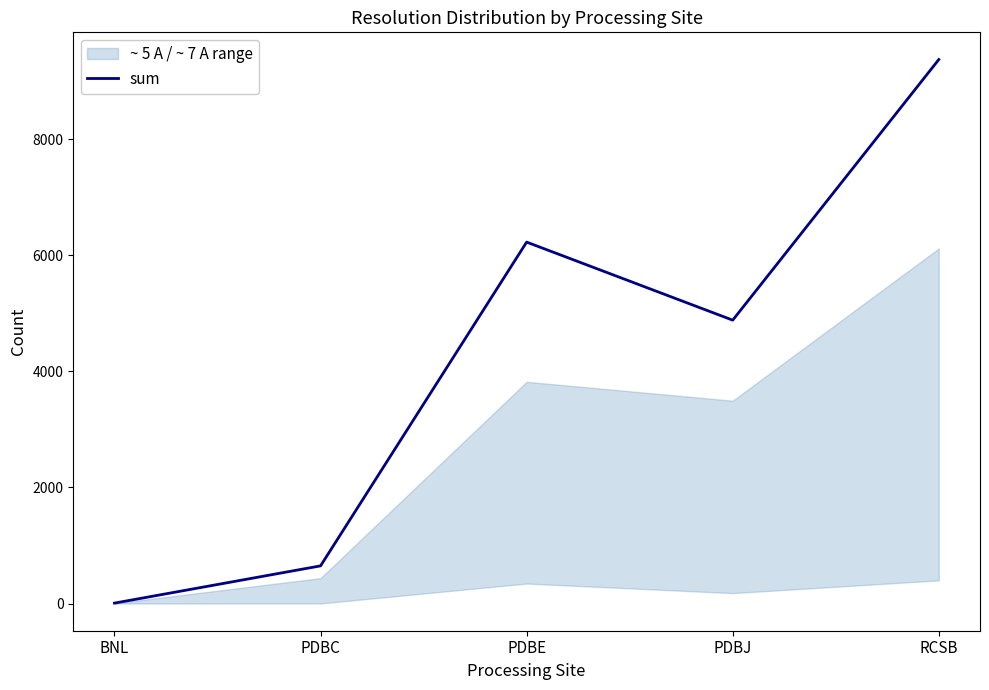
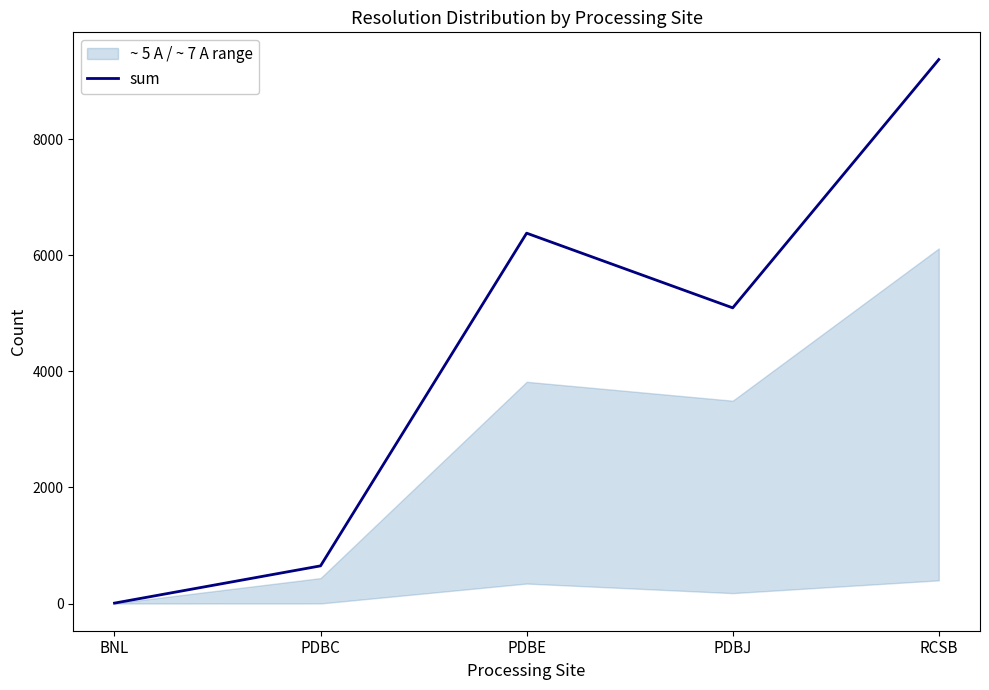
  {
    "sum": {
      "PDBC": 600,
-     "PDBE": 6200,
-     "PDBJ": 4900,
+     "PDBE": 6400,
+     "PDBJ": 5100,
      "RCSB": 9400
    }
  }
